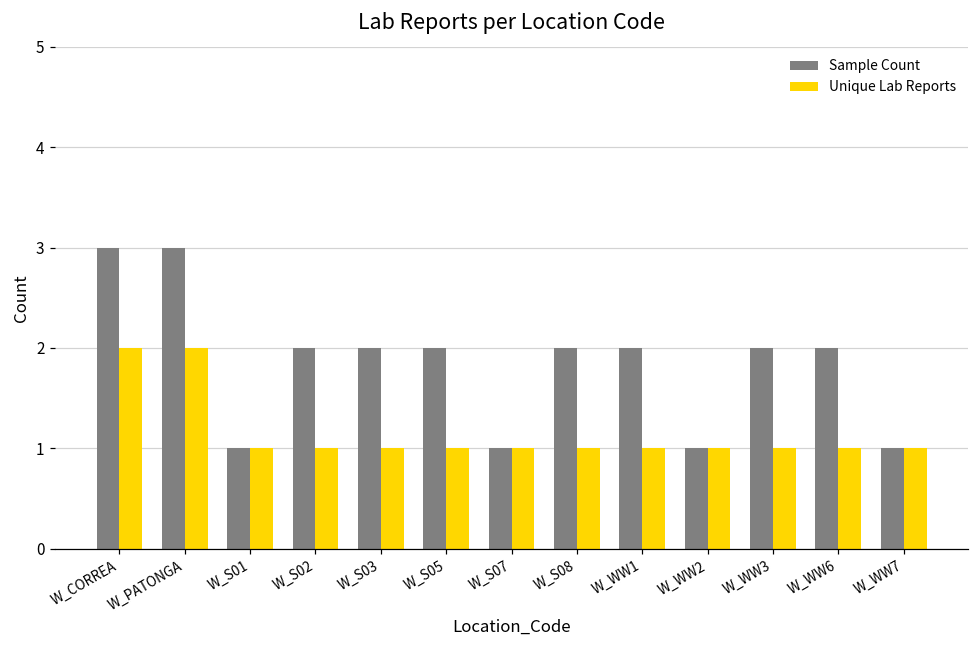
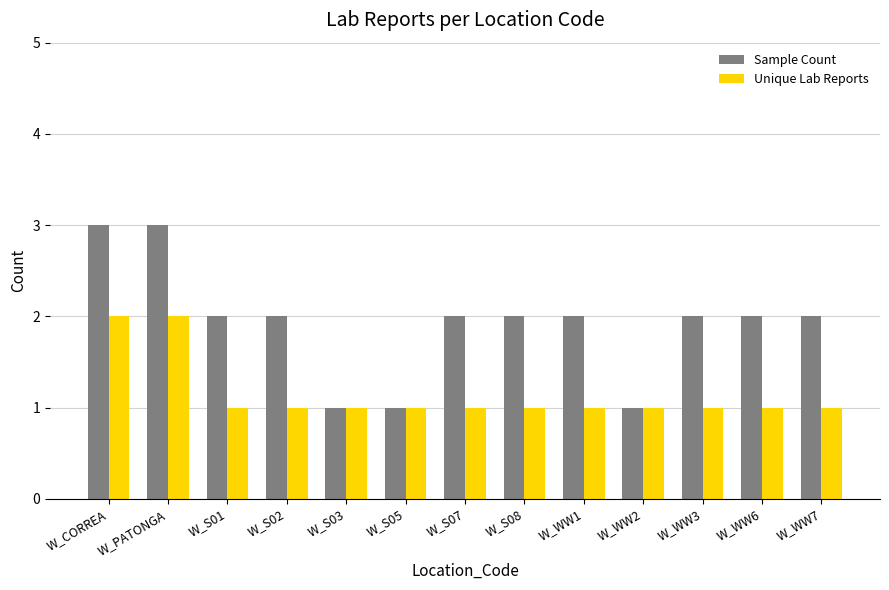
  {
    "Sample Count": {
      "W_CORREA": 3,
      "W_PATONGA": 3,
-     "W_S01": 1,
+     "W_S01": 2,
      "W_S02": 2,
-     "W_S03": 2,
-     "W_S05": 2,
-     "W_S07": 1,
+     "W_S03": 1,
+     "W_S05": 1,
+     "W_S07": 2,
      "W_S08": 2,
      "W_WW1": 2,
      "W_WW2": 1,
      "W_WW3": 2,
      "W_WW6": 2,
-     "W_WW7": 1
+     "W_WW7": 2
    },
    "Unique Lab Reports": {
      "W_CORREA": 2,
      "W_PATONGA": 2,
      "W_S01": 1,
      "W_S02": 1,
      "W_S03": 1,
      "W_S05": 1,
      "W_S07": 1,
      "W_S08": 1,
      "W_WW1": 1,
      "W_WW2": 1,
      "W_WW3": 1,
      "W_WW6": 1,
      "W_WW7": 1
    }
  }
